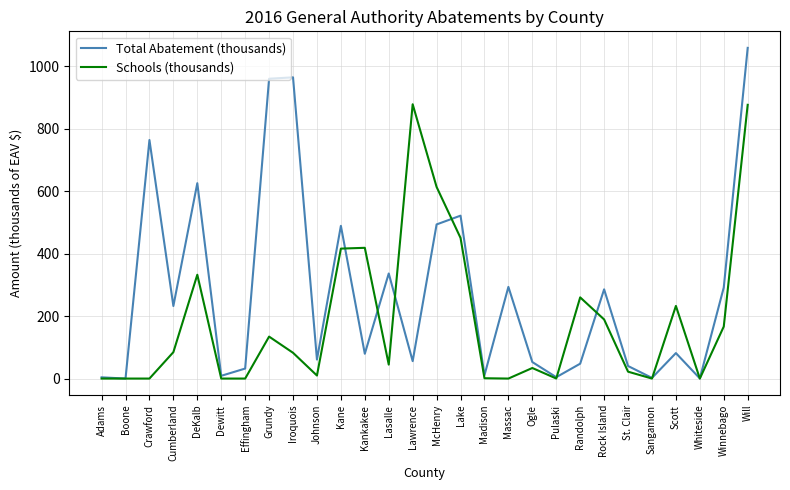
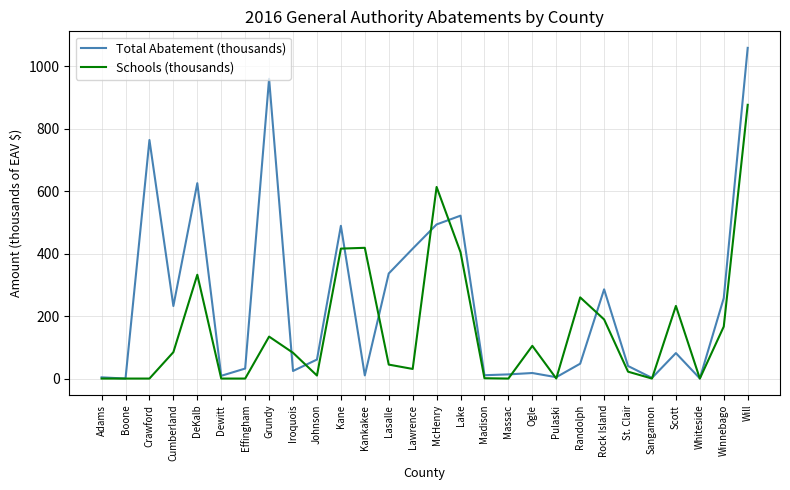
  {
    "Total Abatement (thousands)": {
      "Crawford": 760,
      "Cumberland": 230,
      "DeKalb": 630,
      "Dewitt": 10,
      "Effingham": 30,
-     "Iroquois": 960,
+     "Iroquois": 20,
      "Johnson": 60,
      "Kane": 490,
-     "Kankakee": 80,
+     "Kankakee": 10,
      "Lasalle": 340,
-     "Lawrence": 60,
+     "Lawrence": 420,
      "McHenry": 490,
      "Lake": 520,
      "Madison": 10,
-     "Massac": 290,
-     "Ogle": 50,
+     "Massac": 10,
+     "Ogle": 20,
      "Randolph": 50,
      "Rock Island": 290,
      "St. Clair": 40,
      "Scott": 80,
-     "Winnebago": 290,
+     "Winnebago": 260,
      "Will": 1060
    },
    "Schools (thousands)": {
      "Crawford": 0,
      "Cumberland": 80,
      "DeKalb": 330,
      "Dewitt": 0,
      "Effingham": 0,
      "Grundy": 130,
      "Iroquois": 80,
      "Johnson": 10,
      "Kane": 420,
      "Kankakee": 420,
      "Lasalle": 40,
-     "Lawrence": 880,
+     "Lawrence": 30,
      "McHenry": 610,
-     "Lake": 450,
+     "Lake": 400,
      "Madison": 0,
      "Massac": 0,
-     "Ogle": 30,
+     "Ogle": 100,
      "Randolph": 260,
      "Rock Island": 190,
      "St. Clair": 20,
      "Scott": 230,
      "Winnebago": 170,
      "Will": 880
    }
  }
